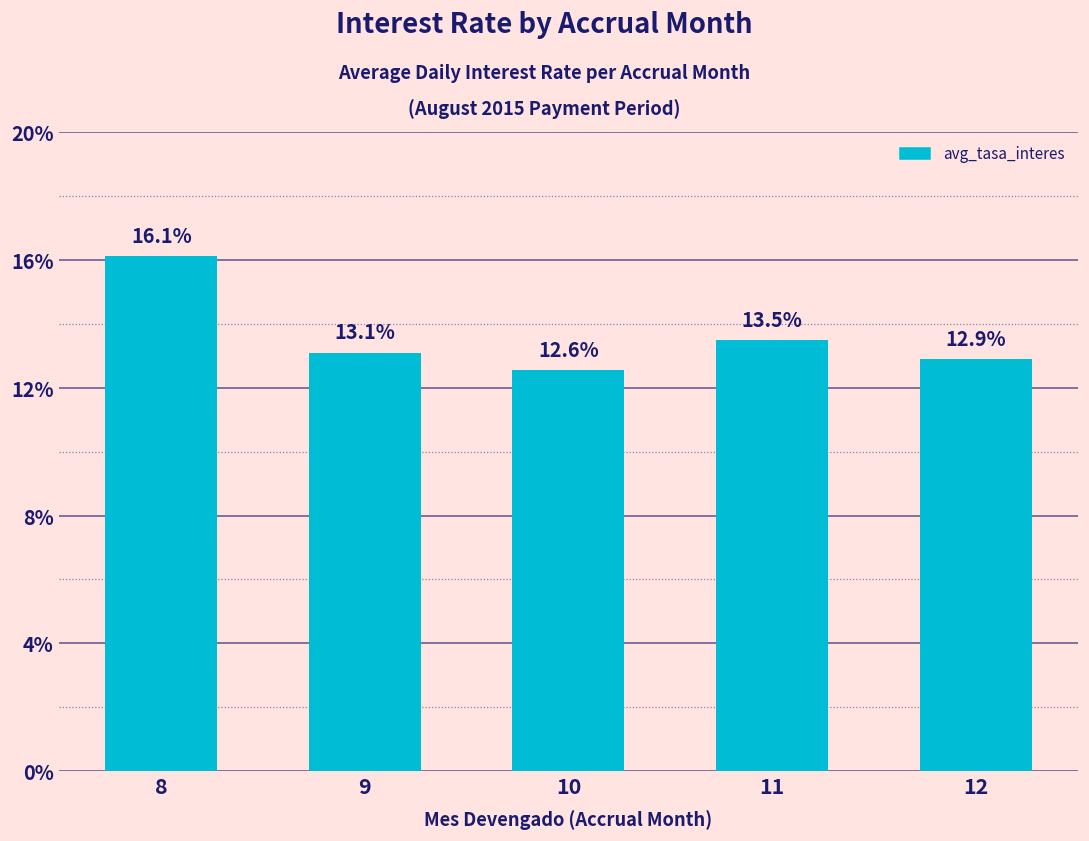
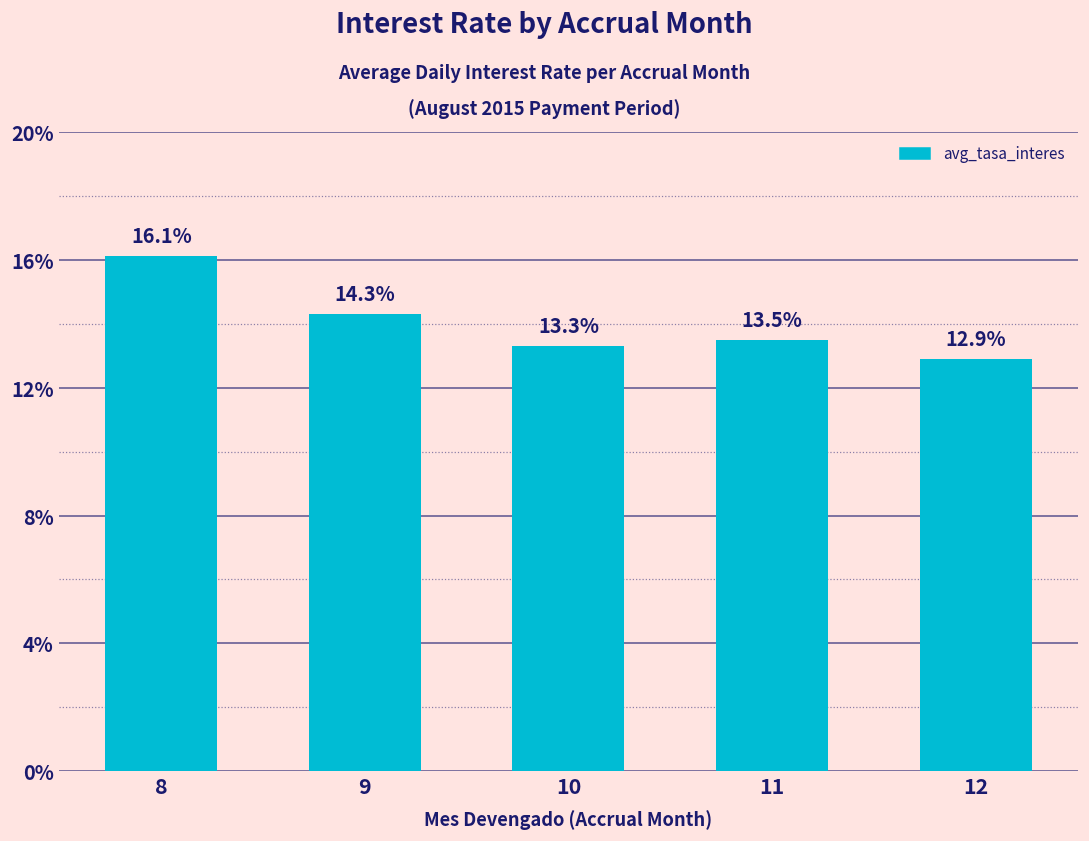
  {
    "8": "16.1%",
-   "9": "13.1%",
-   "10": "12.6%",
+   "9": "14.3%",
+   "10": "13.3%",
    "11": "13.5%",
    "12": "12.9%"
  }
